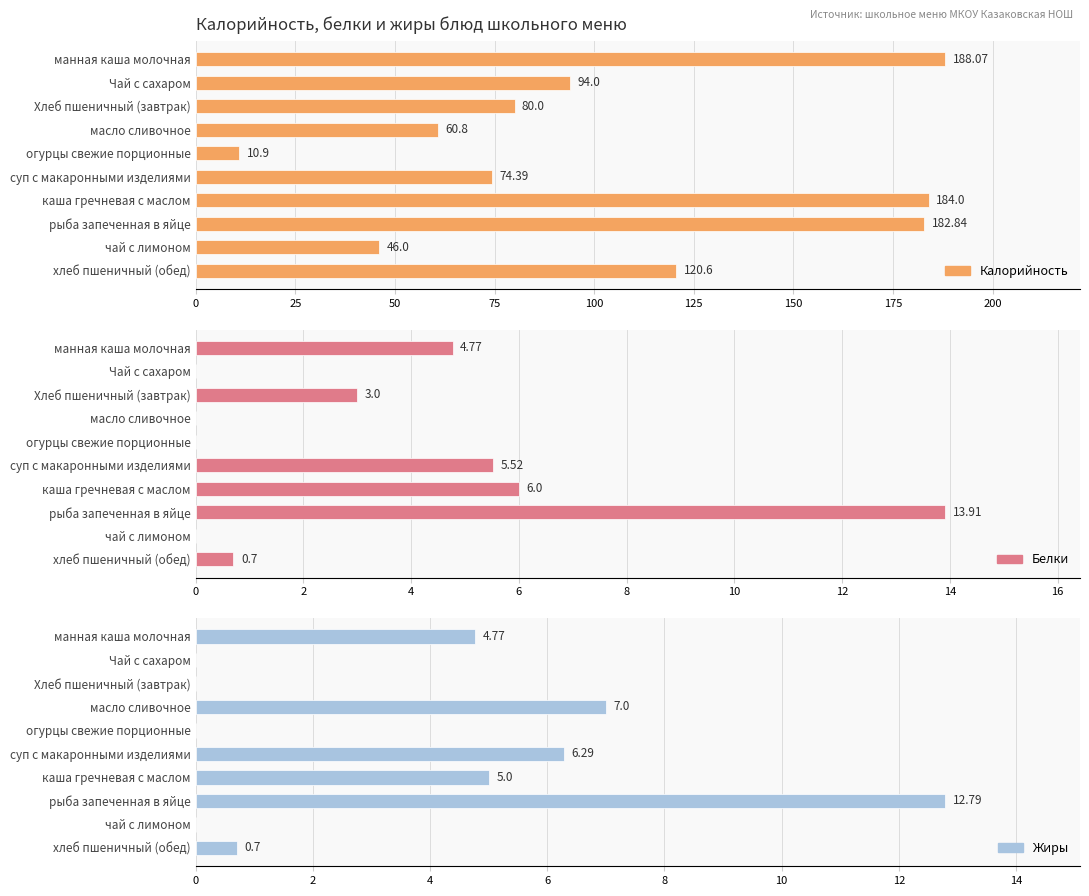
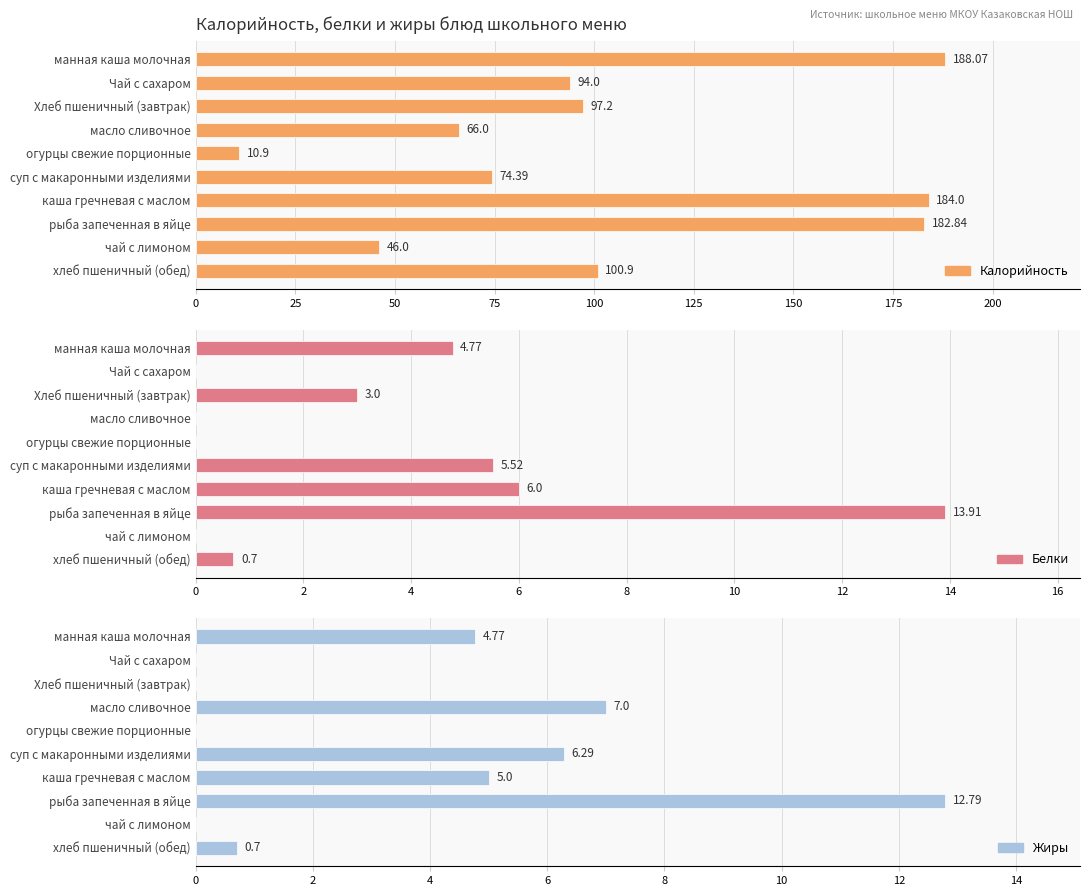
  {
    "Калорийность, белки и жиры блюд школьного меню": {
      "манная каша молочная": 188.07,
      "Чай с сахаром": 94.0,
-     "Хлеб пшеничный (завтрак)": 80.0,
-     "масло сливочное": 60.8,
+     "Хлеб пшеничный (завтрак)": 97.2,
+     "масло сливочное": 66.0,
      "огурцы свежие порционные": 10.9,
      "суп с макаронными изделиями": 74.39,
      "каша гречневая с маслом": 184.0,
      "рыба запеченная в яйце": 182.84,
      "чай с лимоном": 46.0,
-     "хлеб пшеничный (обед)": 120.6
+     "хлеб пшеничный (обед)": 100.9
    }
  }
